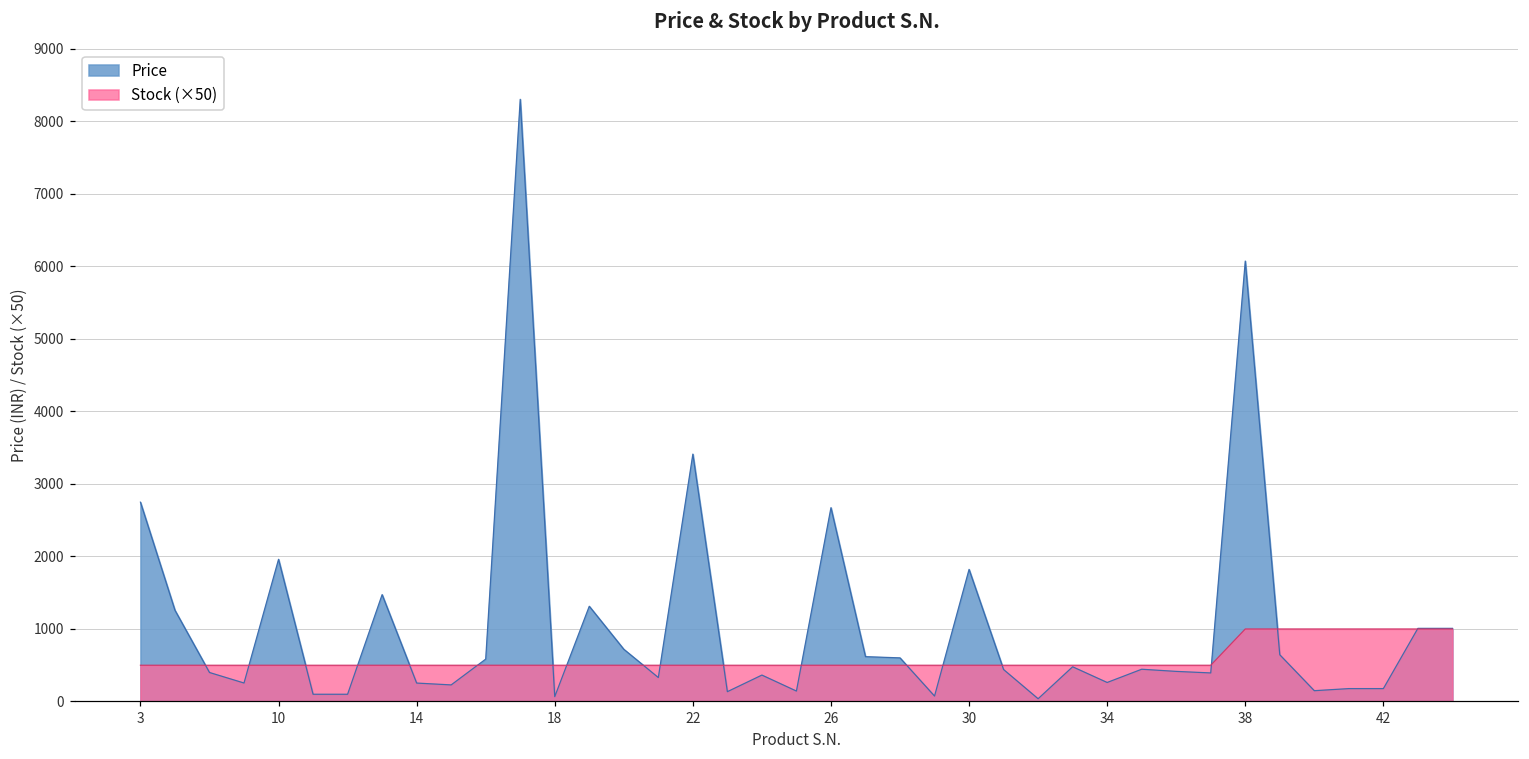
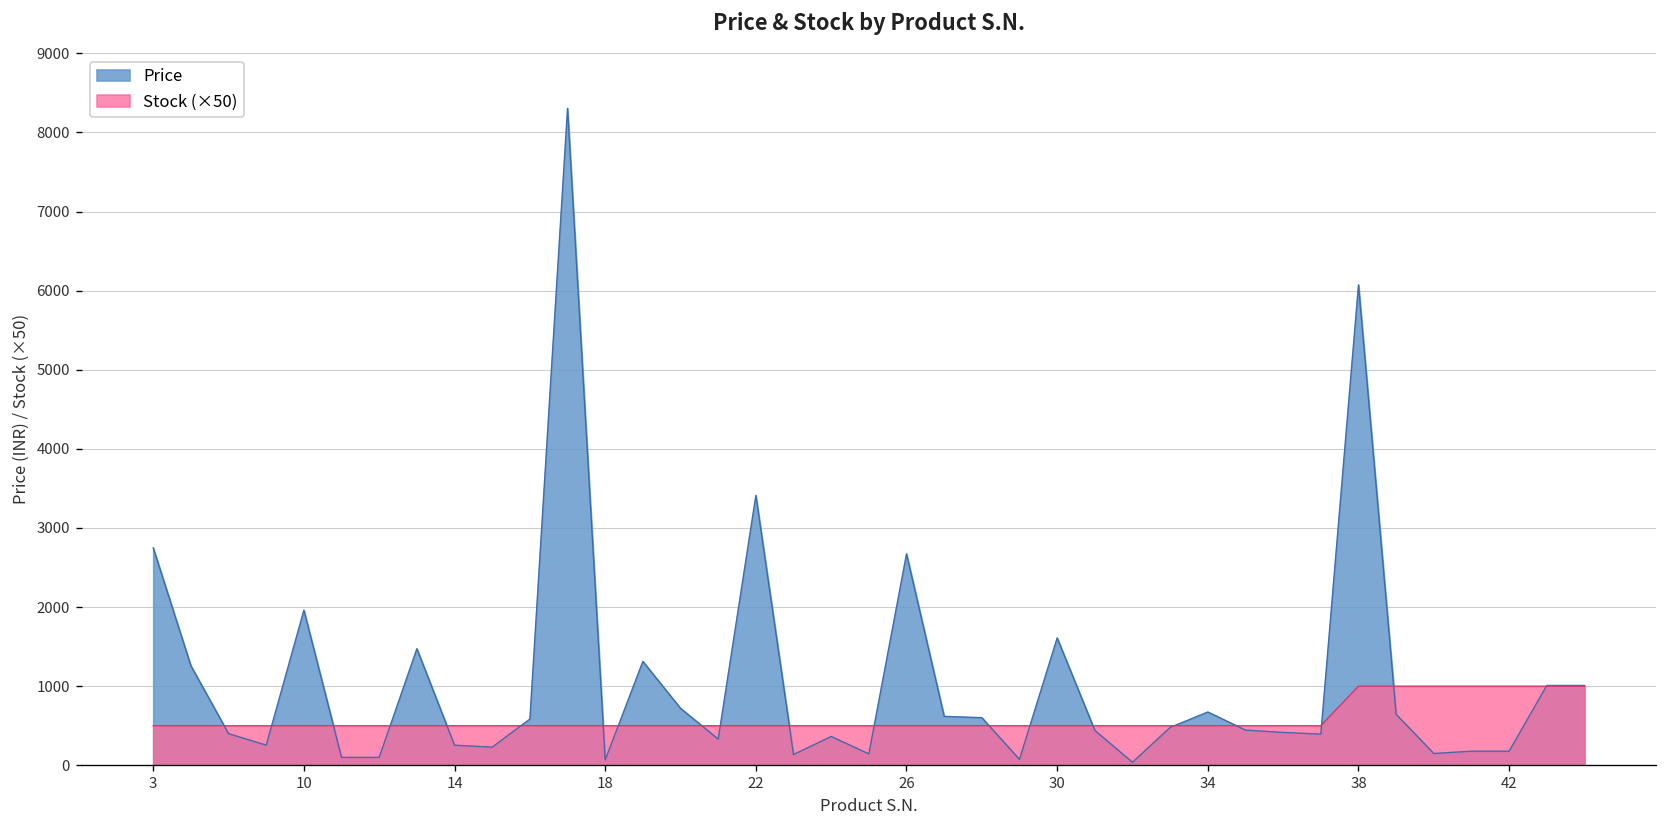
  {
    "Price": {
      "3": 2700,
      "10": 2000,
      "14": 300,
      "18": 100,
      "22": 3400,
      "26": 2700,
-     "30": 1800,
-     "34": 300,
+     "30": 1600,
+     "34": 700,
      "38": 6100,
      "42": 200
    },
    "Stock (×50)": {
      "3": 500,
      "10": 500,
      "14": 500,
      "18": 500,
      "22": 500,
      "26": 500,
      "30": 500,
      "34": 500,
      "38": 1000,
      "42": 1000
    }
  }
